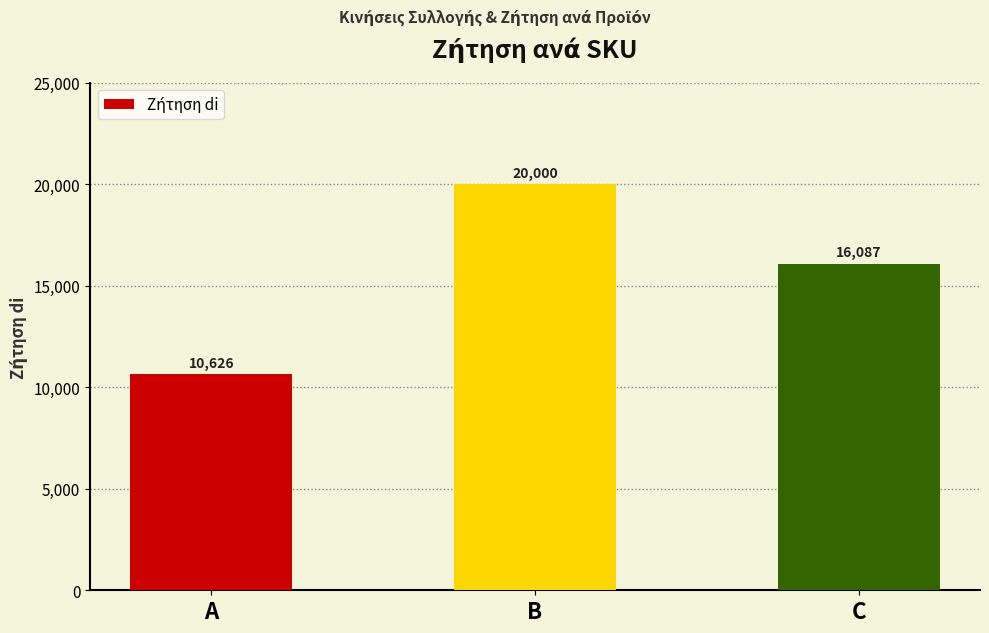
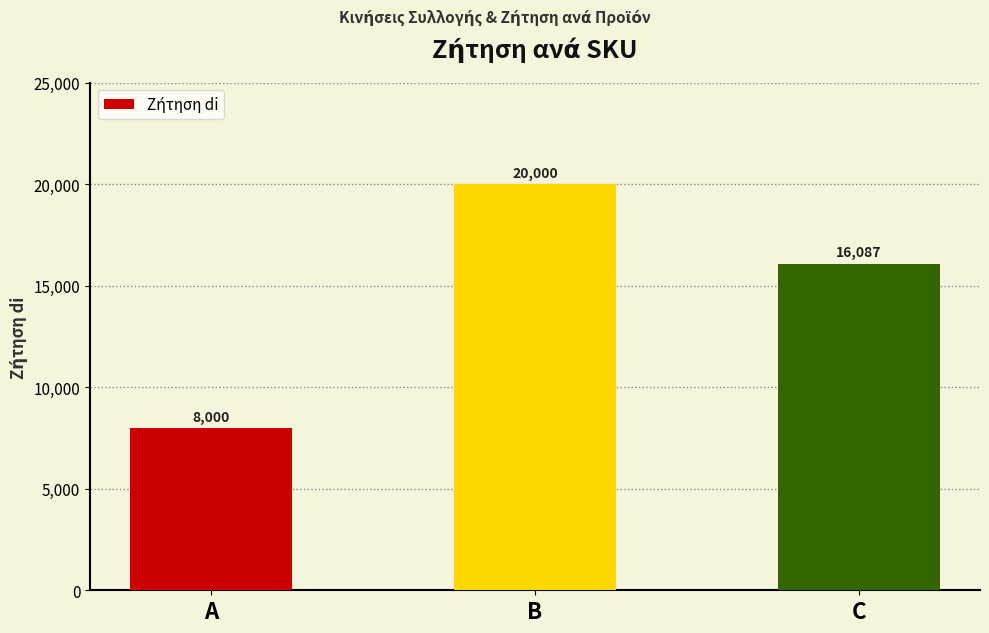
  {
-   "A": "10,626",
+   "A": "8,000",
    "B": "20,000",
    "C": "16,087"
  }
